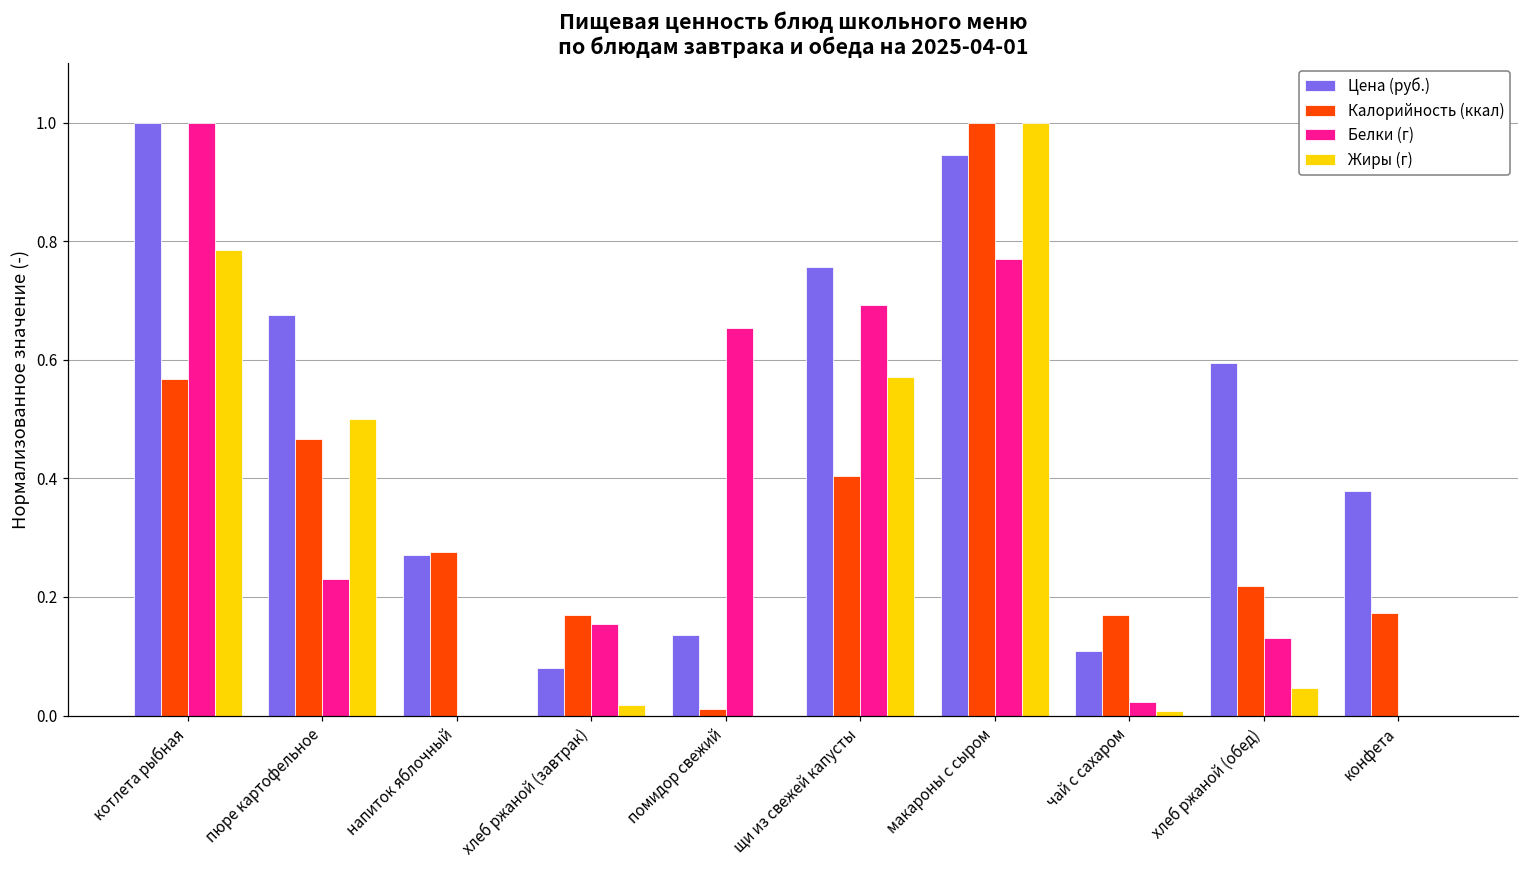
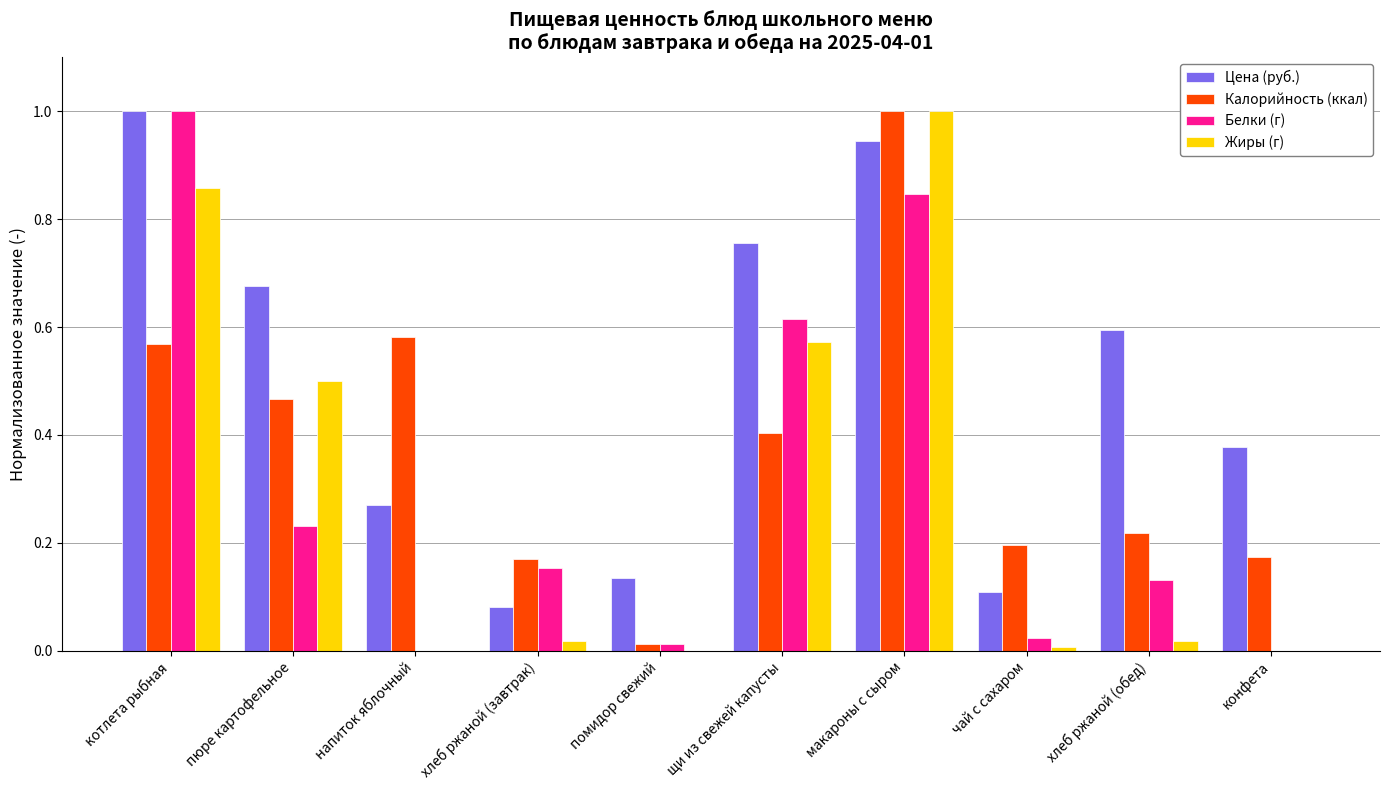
  {
    "Цена (руб.)": {
      "котлета рыбная": 1.00,
      "пюре картофельное": 0.68,
      "напиток яблочный": 0.27,
      "хлеб ржаной (завтрак)": 0.08,
      "помидор свежий": 0.14,
      "щи из свежей капусты": 0.76,
      "макароны с сыром": 0.95,
      "чай с сахаром": 0.11,
      "хлеб ржаной (обед)": 0.59,
      "конфета": 0.38
    },
    "Калорийность (ккал)": {
      "котлета рыбная": 0.57,
      "пюре картофельное": 0.47,
-     "напиток яблочный": 0.28,
+     "напиток яблочный": 0.58,
      "хлеб ржаной (завтрак)": 0.17,
      "помидор свежий": 0.01,
      "щи из свежей капусты": 0.40,
      "макароны с сыром": 1.00,
-     "чай с сахаром": 0.17,
+     "чай с сахаром": 0.20,
      "хлеб ржаной (обед)": 0.22,
      "конфета": 0.17
    },
    "Белки (г)": {
      "котлета рыбная": 1.00,
      "пюре картофельное": 0.23,
      "напиток яблочный": 0.00,
      "хлеб ржаной (завтрак)": 0.15,
-     "помидор свежий": 0.65,
-     "щи из свежей капусты": 0.69,
-     "макароны с сыром": 0.77,
+     "помидор свежий": 0.01,
+     "щи из свежей капусты": 0.62,
+     "макароны с сыром": 0.85,
      "чай с сахаром": 0.02,
      "хлеб ржаной (обед)": 0.13,
      "конфета": 0.00
    },
    "Жиры (г)": {
-     "котлета рыбная": 0.79,
+     "котлета рыбная": 0.86,
      "пюре картофельное": 0.50,
      "напиток яблочный": 0.00,
      "хлеб ржаной (завтрак)": 0.02,
      "помидор свежий": 0.00,
      "щи из свежей капусты": 0.57,
      "макароны с сыром": 1.00,
      "чай с сахаром": 0.01,
-     "хлеб ржаной (обед)": 0.05,
+     "хлеб ржаной (обед)": 0.02,
      "конфета": 0.00
    }
  }
